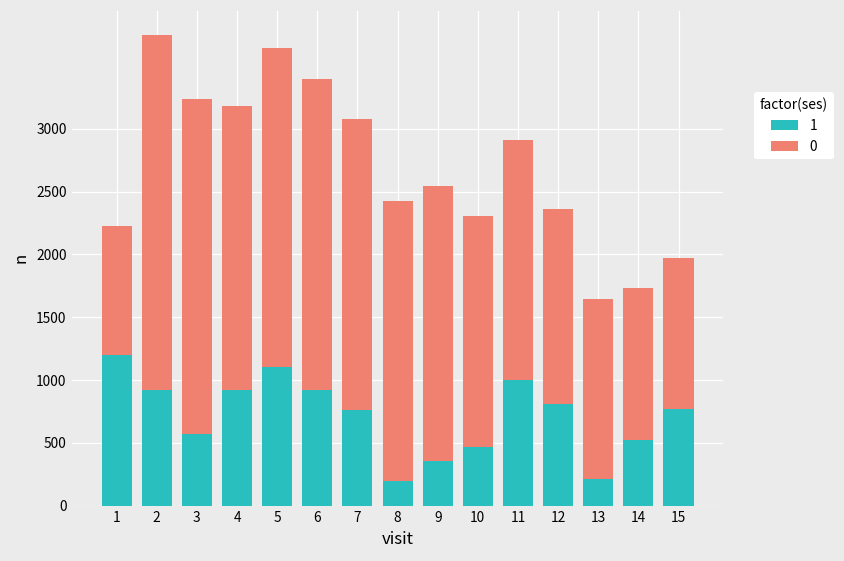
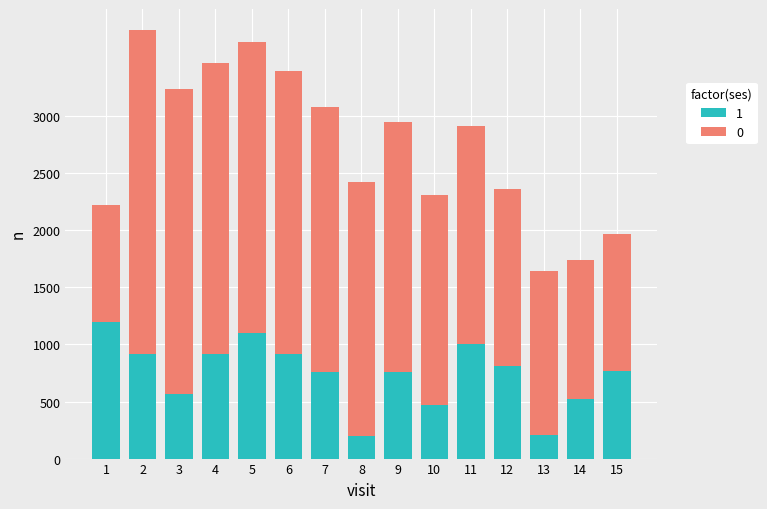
  {
    "1": {
      "1": 1200,
      "2": 920,
      "3": 570,
      "4": 920,
      "5": 1100,
      "6": 920,
      "7": 760,
      "8": 200,
-     "9": 350,
+     "9": 760,
      "10": 470,
      "11": 1000,
      "12": 810,
      "13": 210,
      "14": 520,
      "15": 770
    },
    "0": {
      "1": 1030,
      "2": 2830,
      "3": 2670,
-     "4": 2260,
+     "4": 2540,
      "5": 2540,
      "6": 2480,
      "7": 2320,
      "8": 2220,
      "9": 2190,
      "10": 1840,
      "11": 1910,
      "12": 1550,
      "13": 1440,
      "14": 1220,
      "15": 1200
    }
  }
